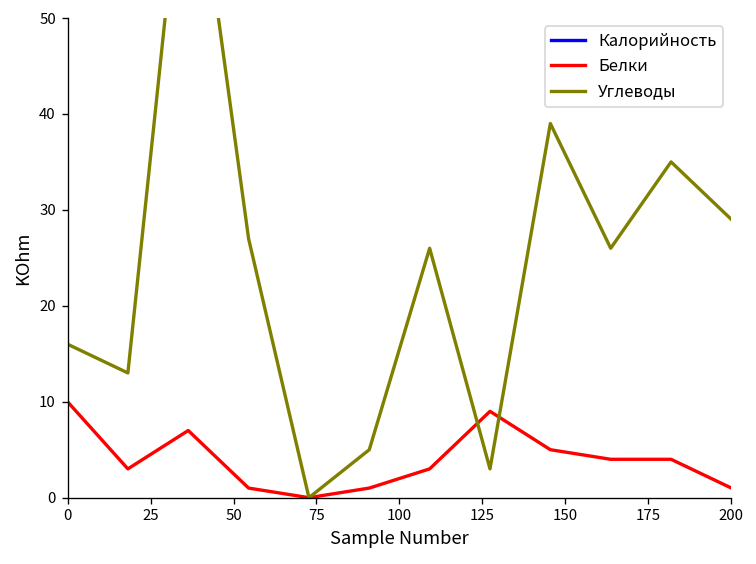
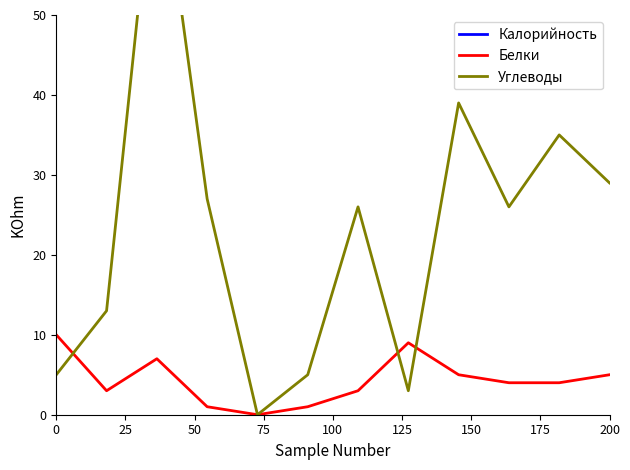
  {
    "Белки": {
      "0": 10,
-     "200": 1
+     "200": 5
    },
    "Углеводы": {
-     "0": 16,
+     "0": 5,
      "200": 29
    }
  }
